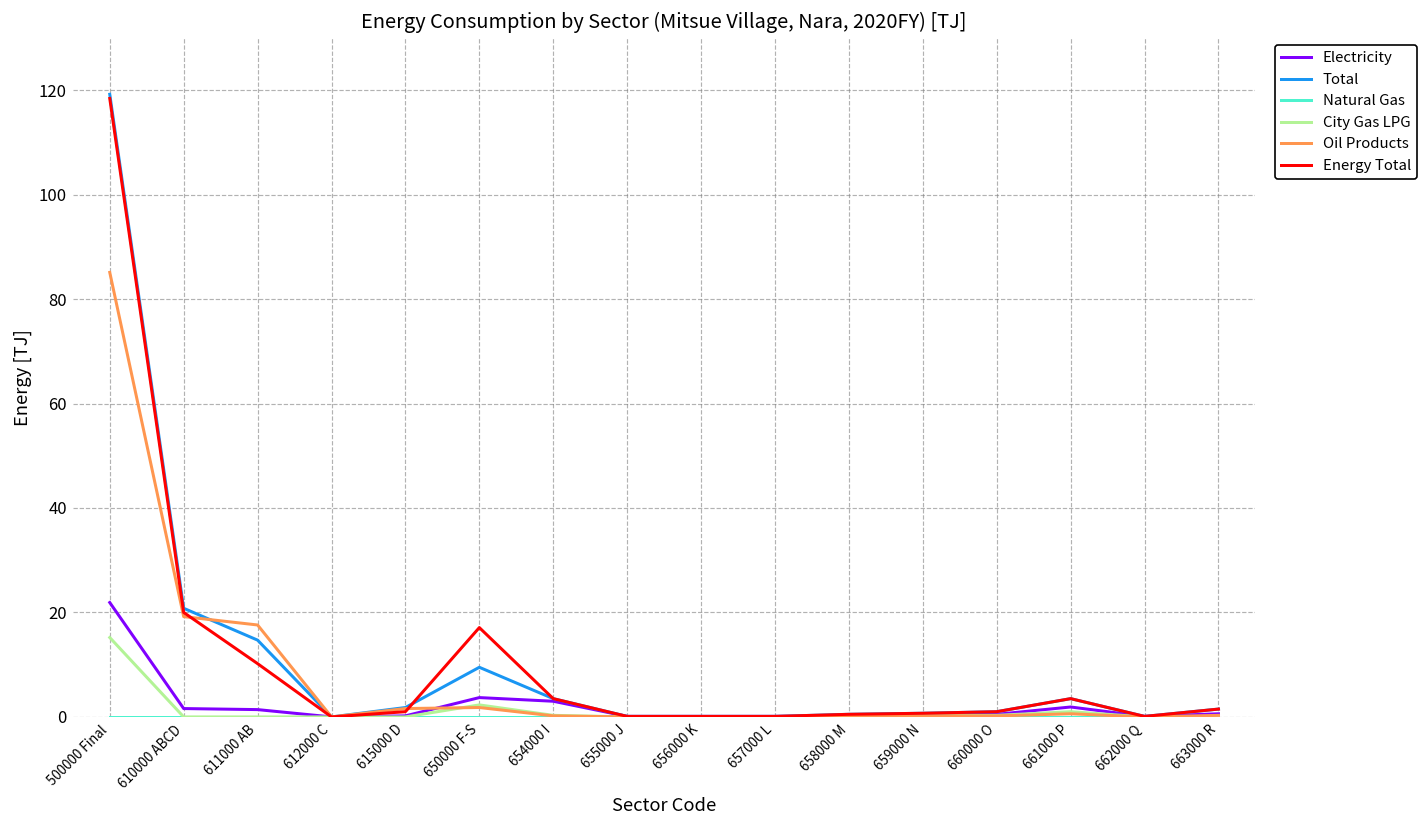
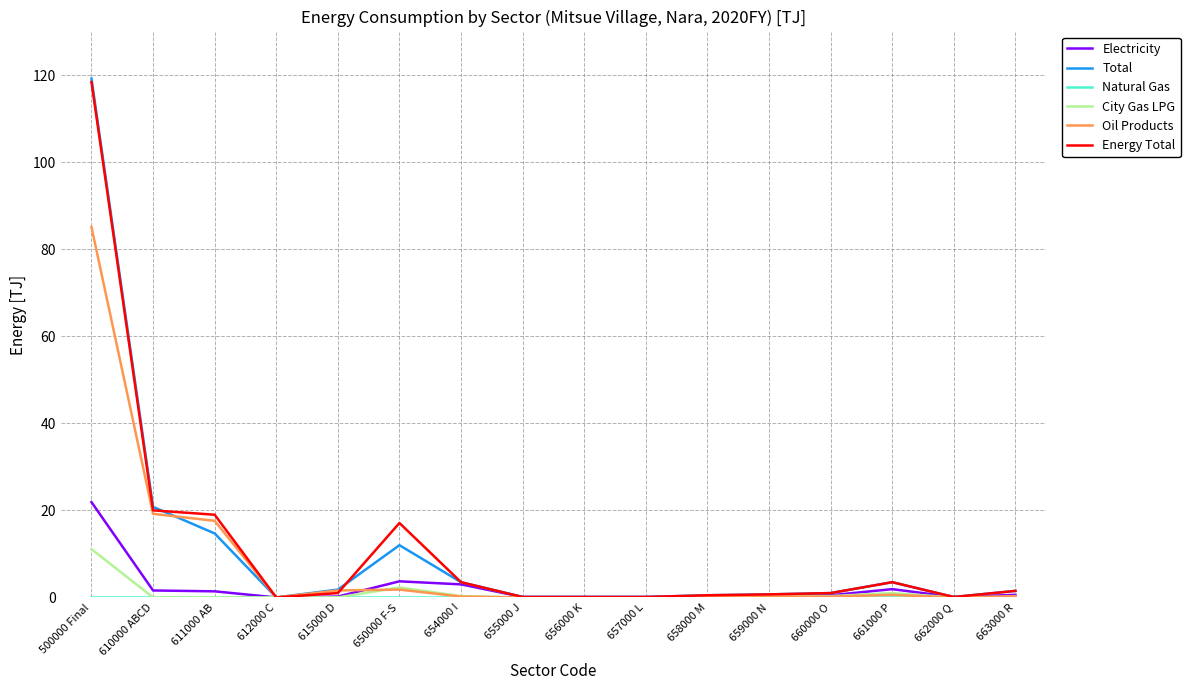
  {
    "Electricity": {
      "500000 Final": 22,
      "610000 ABCD": 2,
      "611000 AB": 1,
      "650000 F-S": 4,
      "661000 P": 2
    },
    "Total": {
      "500000 Final": 119,
      "610000 ABCD": 21,
      "611000 AB": 15,
-     "650000 F-S": 10
+     "650000 F-S": 12
    },
    "Natural Gas": {
      "500000 Final": 0,
      "650000 F-S": 0,
      "661000 P": 0
    },
    "City Gas LPG": {
-     "500000 Final": 15
+     "500000 Final": 11
    },
    "Oil Products": {
      "500000 Final": 85,
      "610000 ABCD": 19,
      "611000 AB": 18
    },
    "Energy Total": {
      "500000 Final": 118,
      "610000 ABCD": 20,
-     "611000 AB": 10,
+     "611000 AB": 19,
      "615000 D": 1,
      "650000 F-S": 17
    }
  }
